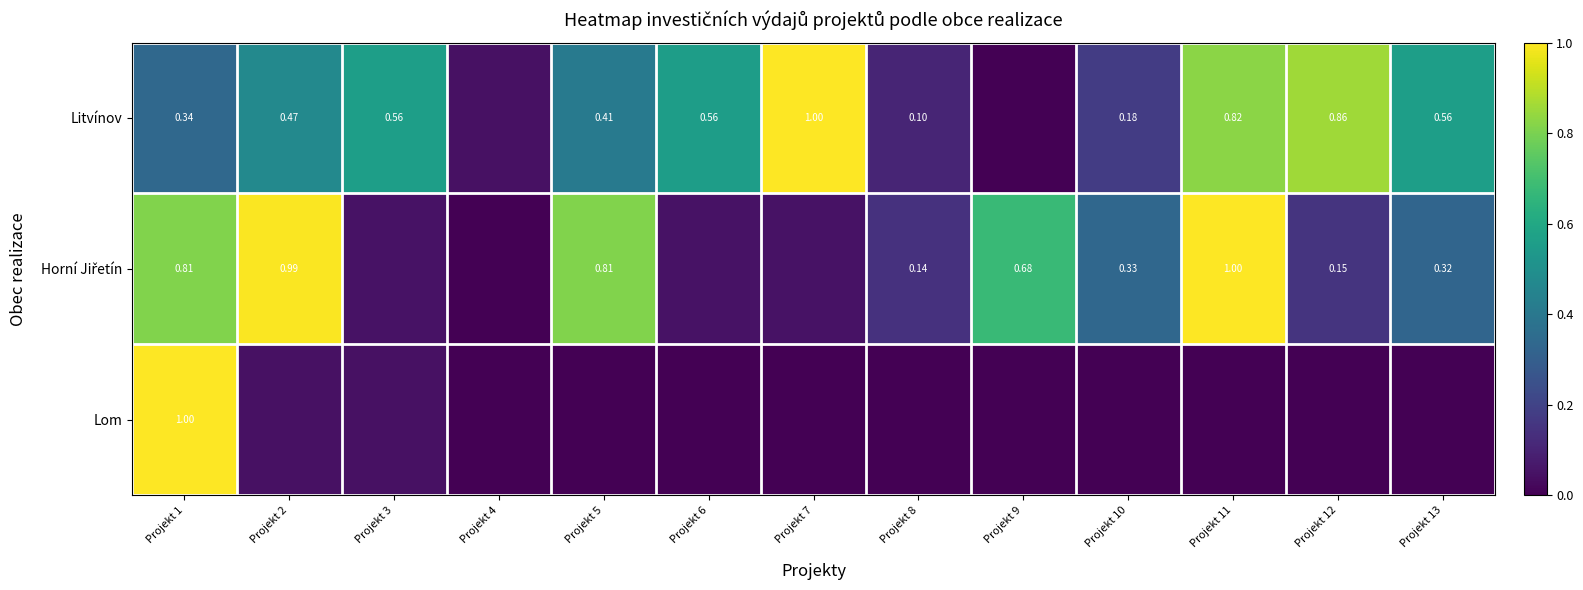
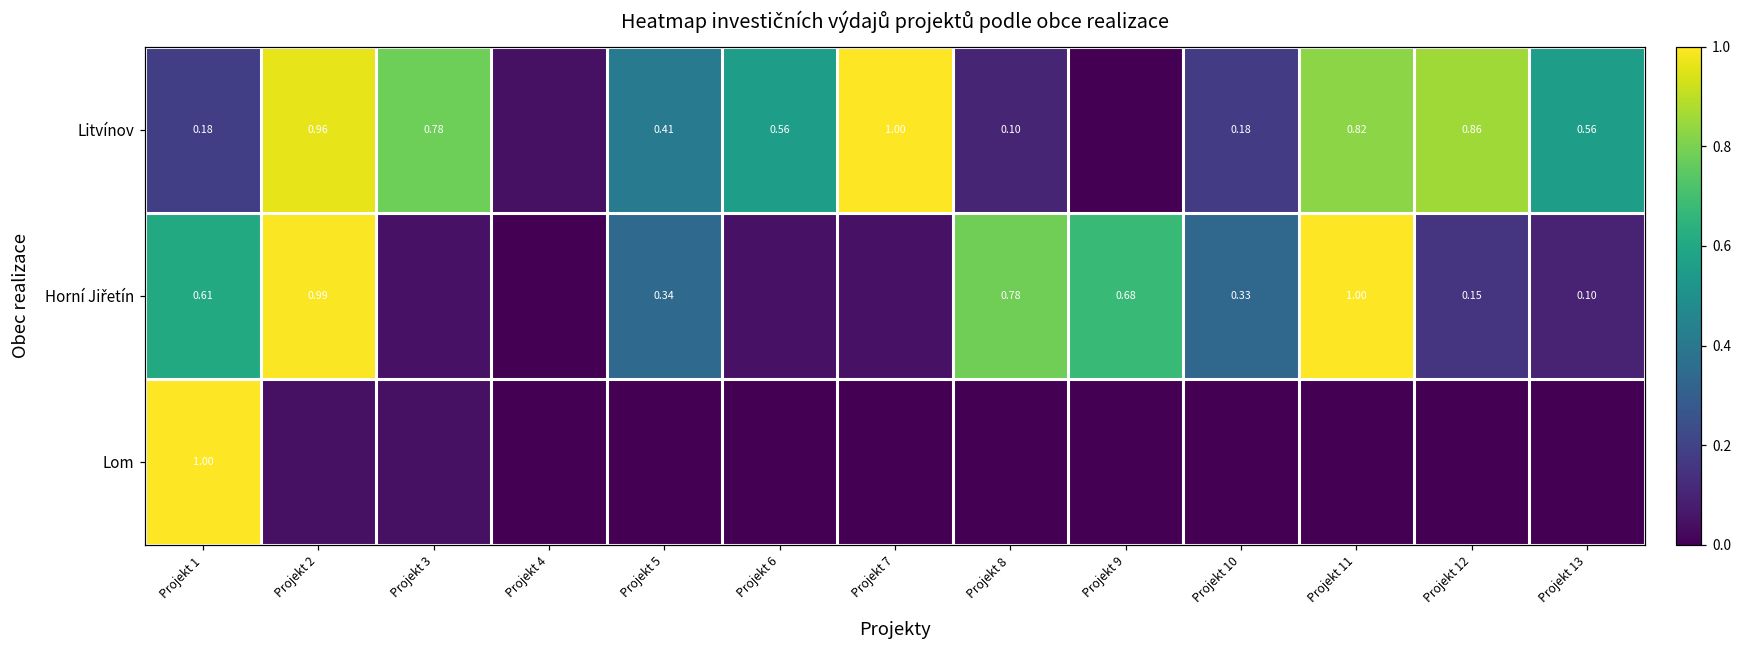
  {
    "Litvínov": {
-     "Projekt 1": 0.34,
-     "Projekt 2": 0.47,
-     "Projekt 3": 0.56,
+     "Projekt 1": 0.18,
+     "Projekt 2": 0.96,
+     "Projekt 3": 0.78,
      "Projekt 5": 0.41,
      "Projekt 6": 0.56,
      "Projekt 7": 1.00,
      "Projekt 8": 0.10,
      "Projekt 10": 0.18,
      "Projekt 11": 0.82,
      "Projekt 12": 0.86,
      "Projekt 13": 0.56
    },
    "Horní Jiřetín": {
-     "Projekt 1": 0.81,
+     "Projekt 1": 0.61,
      "Projekt 2": 0.99,
-     "Projekt 5": 0.81,
-     "Projekt 8": 0.14,
+     "Projekt 5": 0.34,
+     "Projekt 8": 0.78,
      "Projekt 9": 0.68,
      "Projekt 10": 0.33,
      "Projekt 11": 1.00,
      "Projekt 12": 0.15,
-     "Projekt 13": 0.32
+     "Projekt 13": 0.10
    },
    "Lom": {
      "Projekt 1": 1.00
    }
  }
